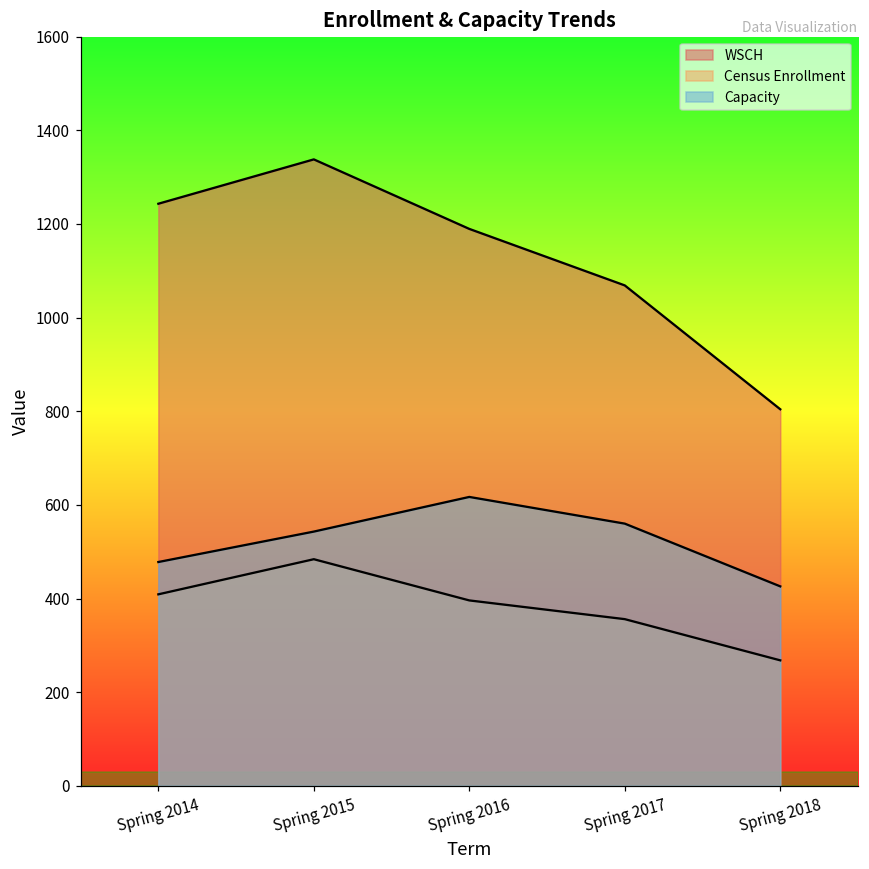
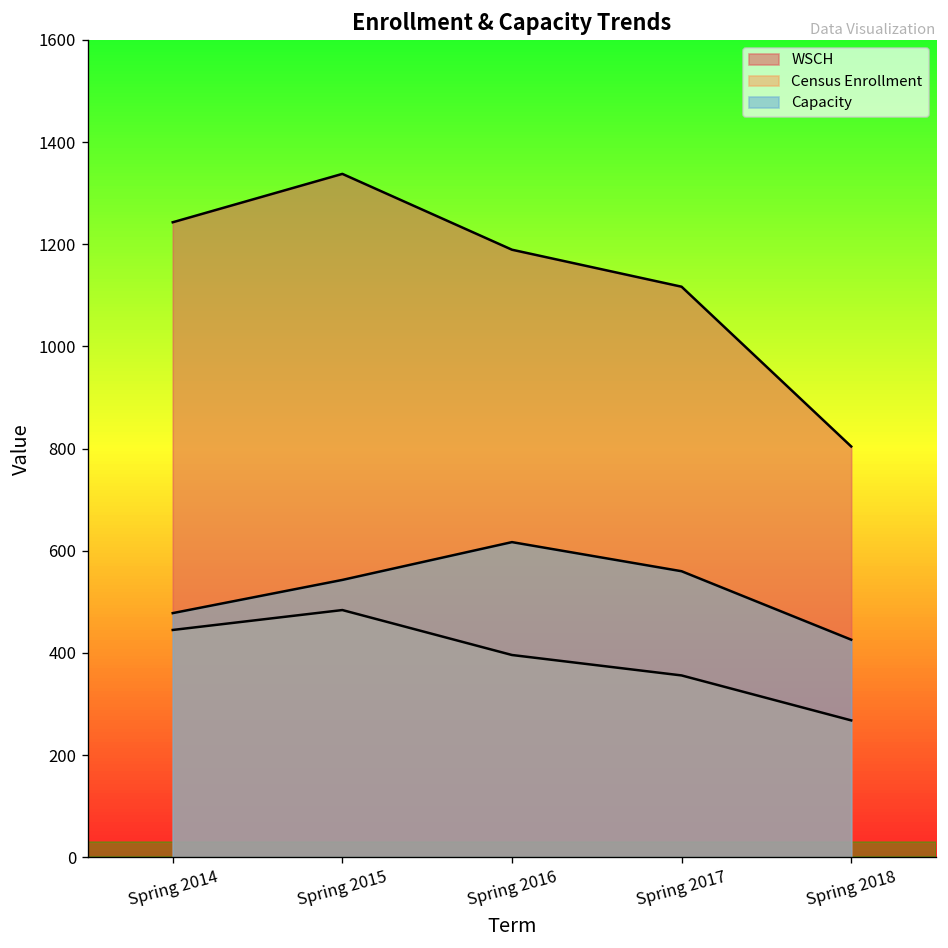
  {
    "WSCH": {
      "Spring 2014": 1240,
      "Spring 2015": 1340,
      "Spring 2016": 1190,
-     "Spring 2017": 1070,
+     "Spring 2017": 1120,
      "Spring 2018": 800
    },
    "Census Enrollment": {
-     "Spring 2014": 410,
+     "Spring 2014": 450,
      "Spring 2015": 480,
      "Spring 2016": 400,
      "Spring 2017": 360,
      "Spring 2018": 270
    },
    "Capacity": {
      "Spring 2014": 480,
      "Spring 2015": 540,
      "Spring 2016": 620,
      "Spring 2017": 560,
      "Spring 2018": 430
    }
  }
